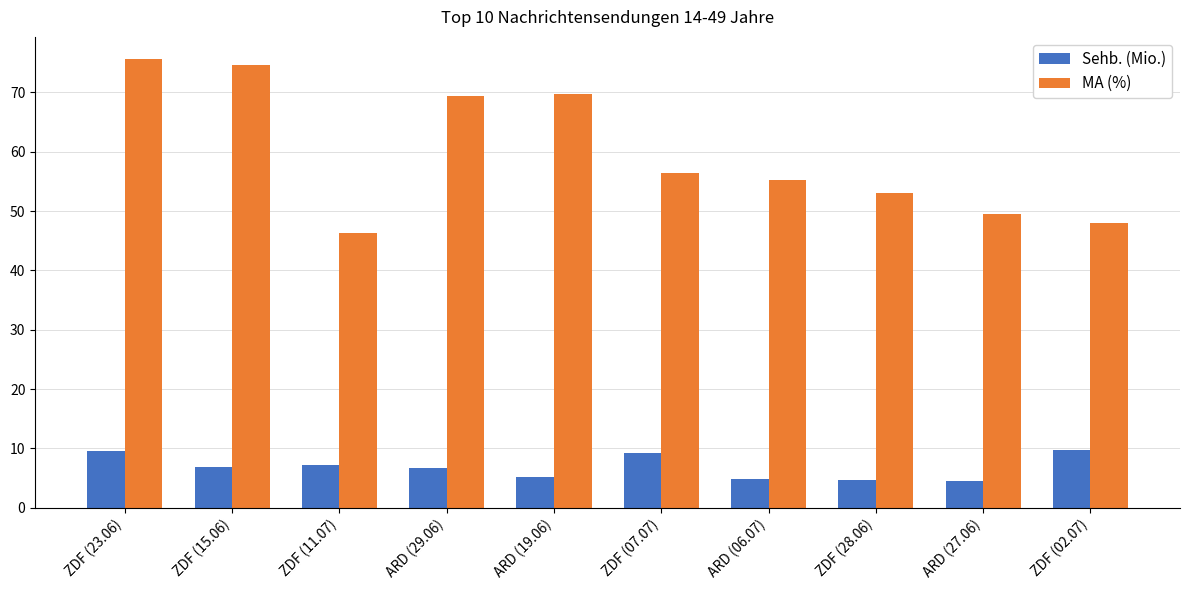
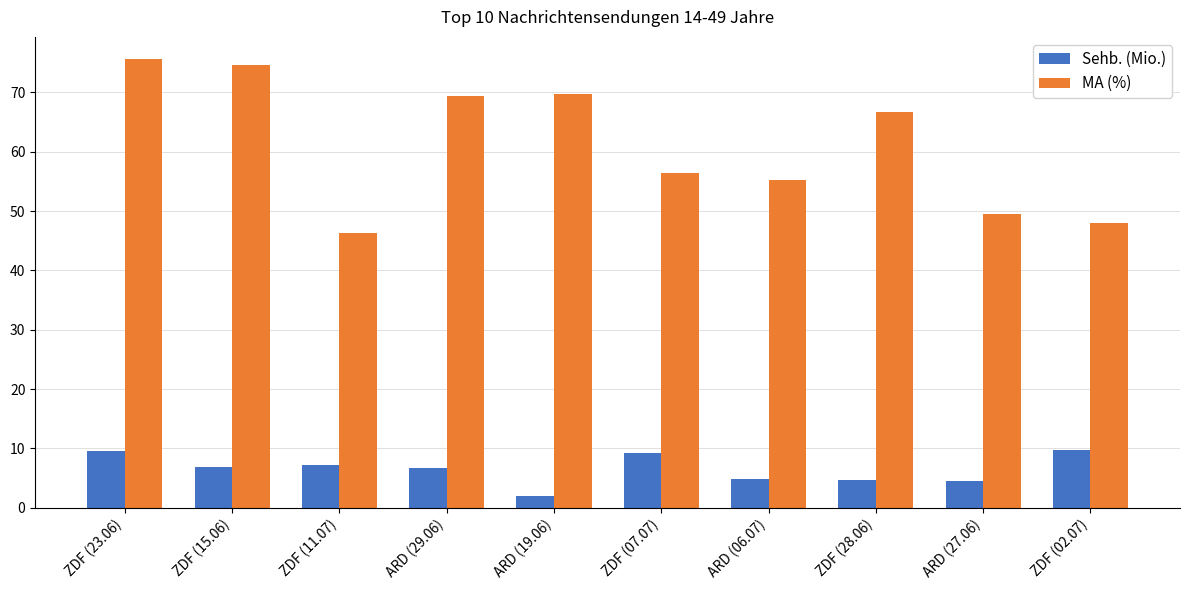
  {
    "Sehb. (Mio.)": {
      "ZDF (23.06)": 10,
      "ZDF (15.06)": 7,
      "ZDF (11.07)": 7,
      "ARD (29.06)": 7,
-     "ARD (19.06)": 5,
+     "ARD (19.06)": 2,
      "ZDF (07.07)": 9,
      "ARD (06.07)": 5,
      "ZDF (28.06)": 5,
      "ARD (27.06)": 5,
      "ZDF (02.07)": 10
    },
    "MA (%)": {
      "ZDF (23.06)": 76,
      "ZDF (15.06)": 75,
      "ZDF (11.07)": 46,
      "ARD (29.06)": 69,
      "ARD (19.06)": 70,
      "ZDF (07.07)": 56,
      "ARD (06.07)": 55,
-     "ZDF (28.06)": 53,
+     "ZDF (28.06)": 67,
      "ARD (27.06)": 49,
      "ZDF (02.07)": 48
    }
  }
